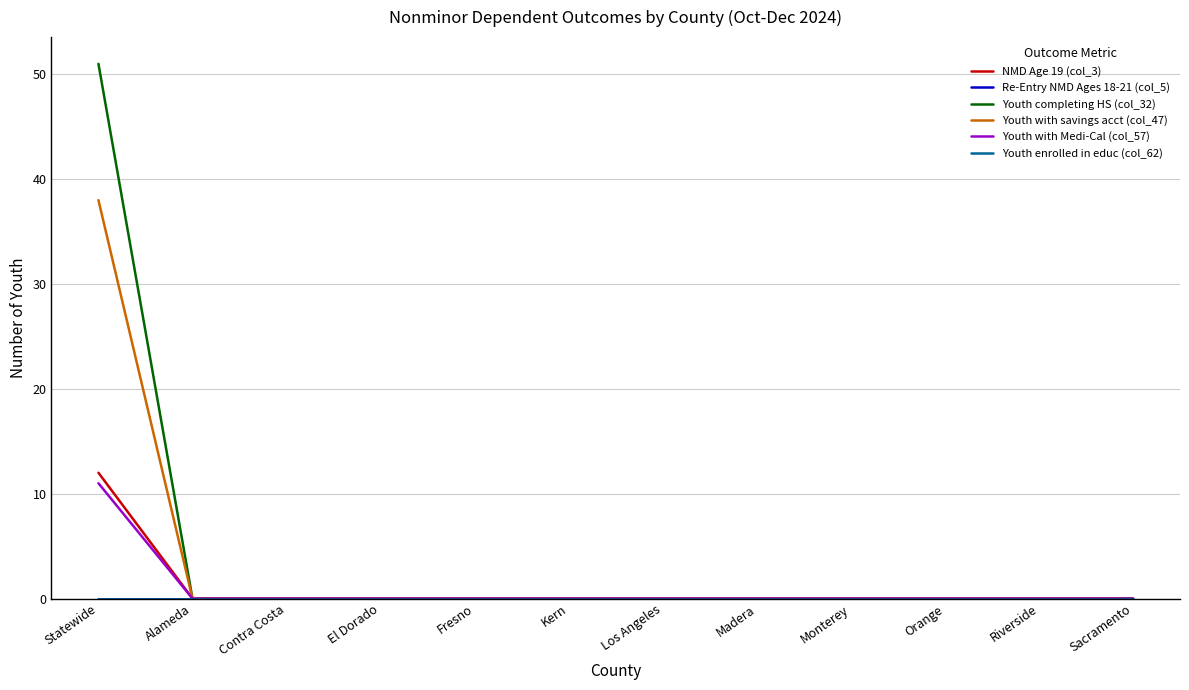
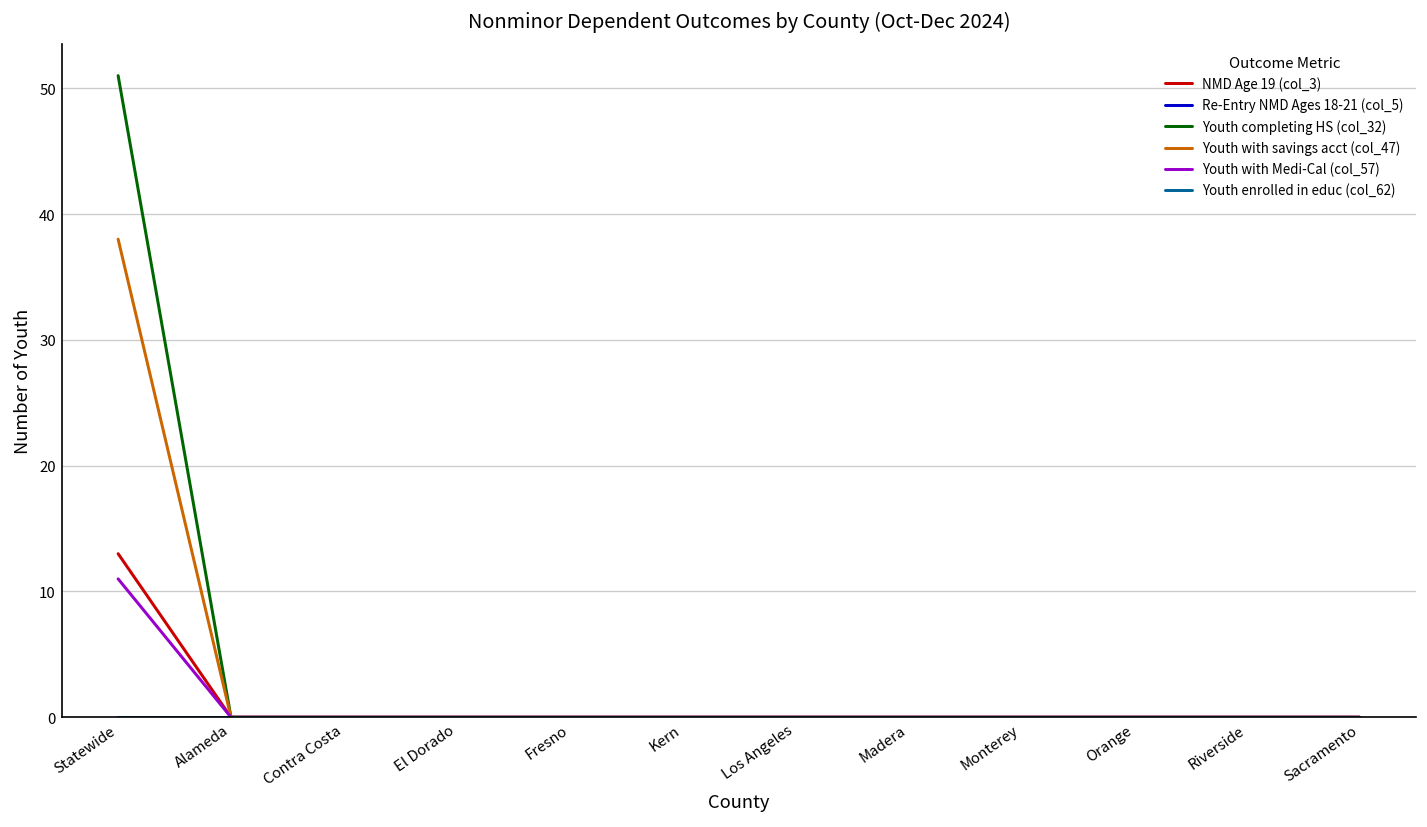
  {
    "NMD Age 19 (col_3)": {
-     "Statewide": 12
+     "Statewide": 13
    },
    "Youth enrolled in educ (col_62)": {
      "Statewide": 0
    },
    "Youth completing HS (col_32)": {
      "Statewide": 51
    },
    "Youth with savings acct (col_47)": {
      "Statewide": 38
    },
    "Youth with Medi-Cal (col_57)": {
      "Statewide": 11
    }
  }
